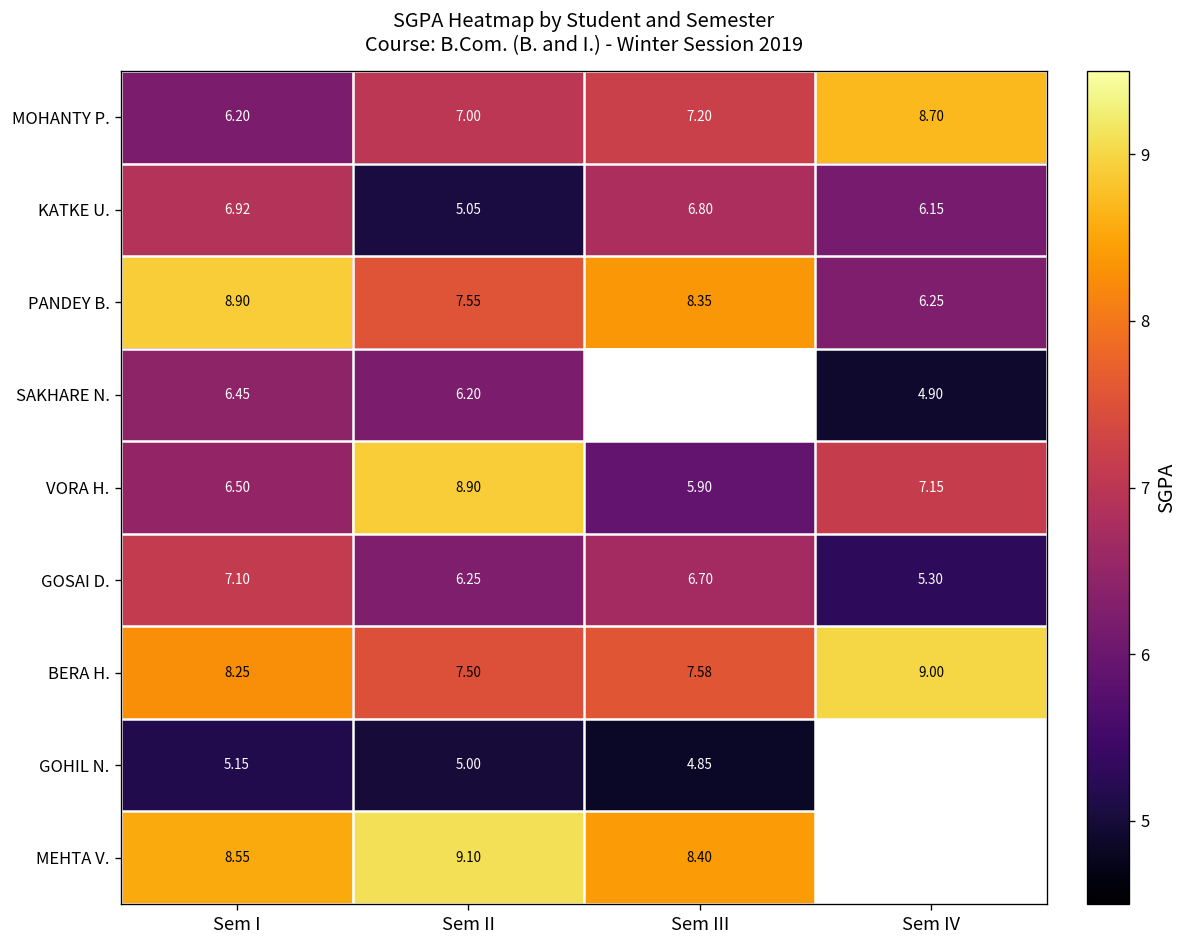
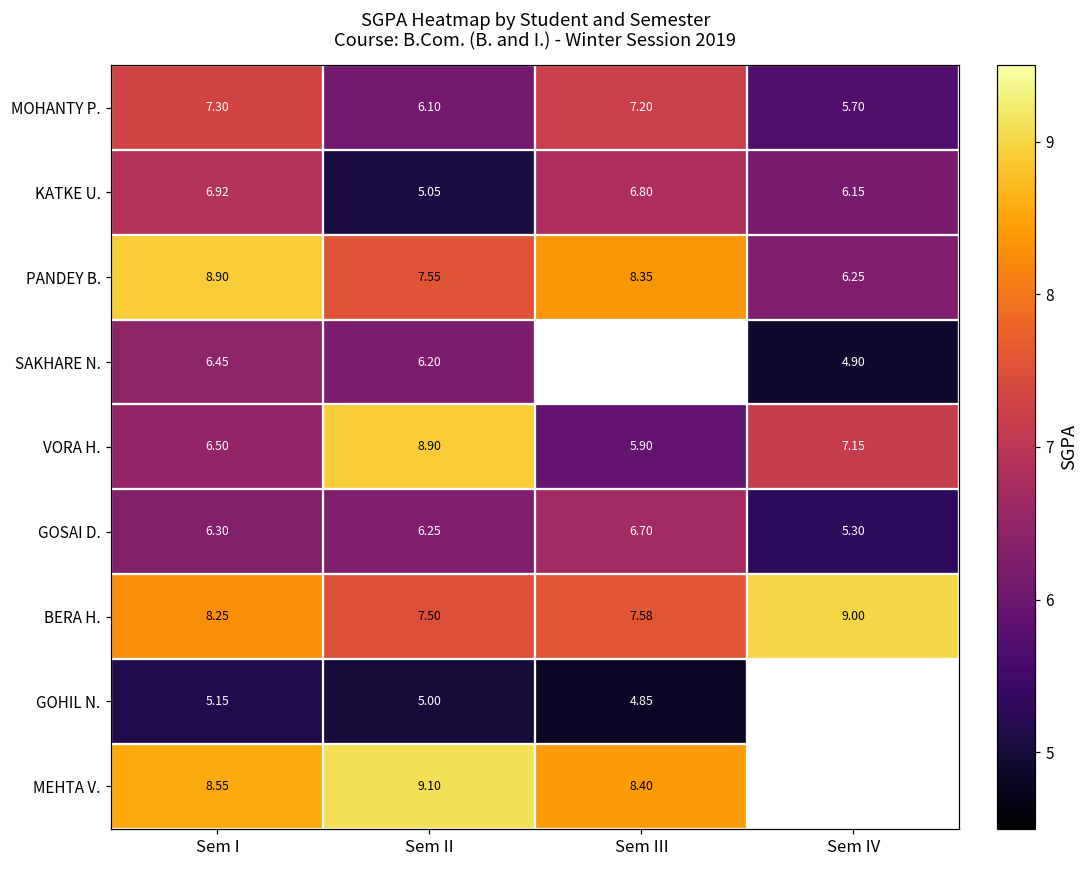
  {
    "MOHANTY P.": {
-     "Sem I": 6.20,
-     "Sem II": 7.00,
+     "Sem I": 7.30,
+     "Sem II": 6.10,
      "Sem III": 7.20,
-     "Sem IV": 8.70
+     "Sem IV": 5.70
    },
    "KATKE U.": {
      "Sem I": 6.92,
      "Sem II": 5.05,
      "Sem III": 6.80,
      "Sem IV": 6.15
    },
    "PANDEY B.": {
      "Sem I": 8.90,
      "Sem II": 7.55,
      "Sem III": 8.35,
      "Sem IV": 6.25
    },
    "SAKHARE N.": {
      "Sem I": 6.45,
      "Sem II": 6.20,
      "Sem IV": 4.90
    },
    "VORA H.": {
      "Sem I": 6.50,
      "Sem II": 8.90,
      "Sem III": 5.90,
      "Sem IV": 7.15
    },
    "GOSAI D.": {
-     "Sem I": 7.10,
+     "Sem I": 6.30,
      "Sem II": 6.25,
      "Sem III": 6.70,
      "Sem IV": 5.30
    },
    "BERA H.": {
      "Sem I": 8.25,
      "Sem II": 7.50,
      "Sem III": 7.58,
      "Sem IV": 9.00
    },
    "GOHIL N.": {
      "Sem I": 5.15,
      "Sem II": 5.00,
      "Sem III": 4.85
    },
    "MEHTA V.": {
      "Sem I": 8.55,
      "Sem II": 9.10,
      "Sem III": 8.40
    }
  }
